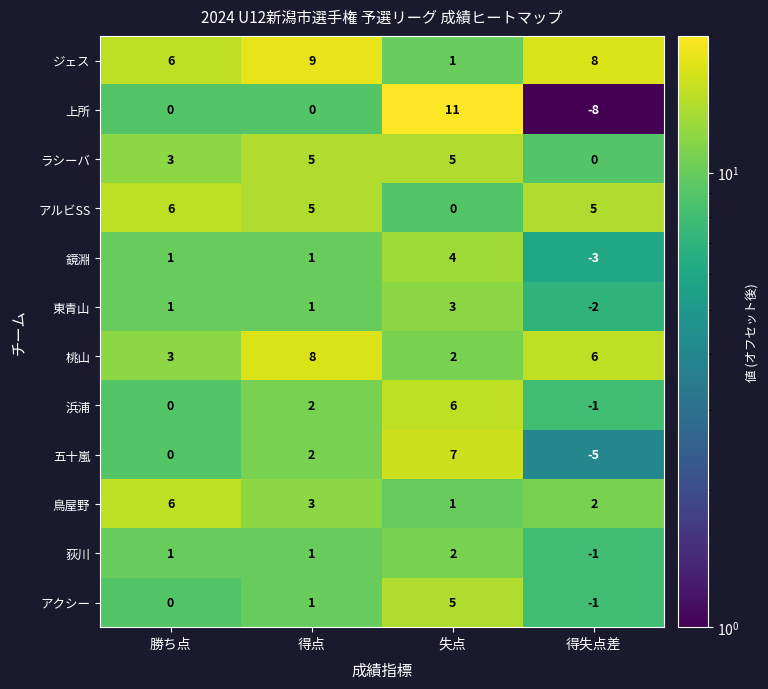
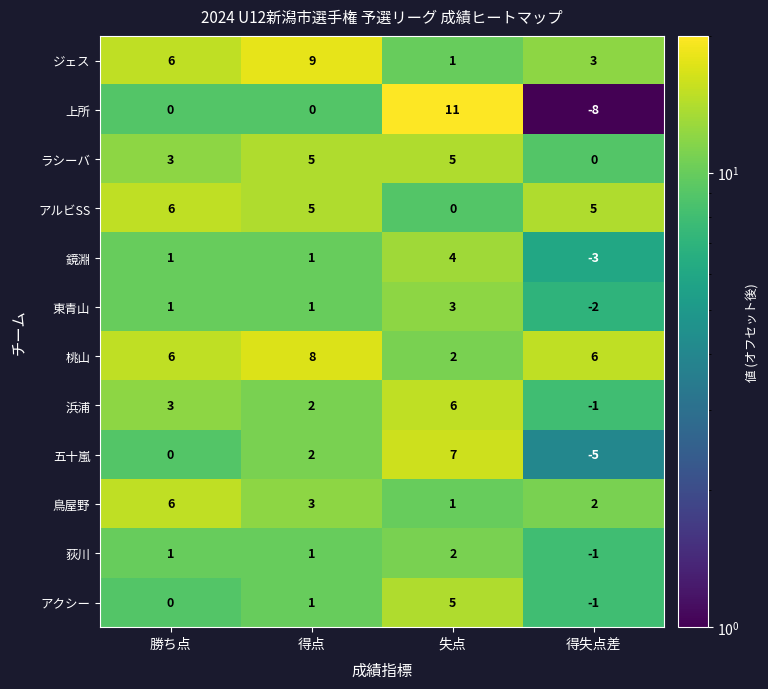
  {
    "ジェス": {
      "勝ち点": 6,
      "得点": 9,
      "失点": 1,
-     "得失点差": 8
+     "得失点差": 3
    },
    "上所": {
      "勝ち点": 0,
      "得点": 0,
      "失点": 11,
      "得失点差": -8
    },
    "ラシーバ": {
      "勝ち点": 3,
      "得点": 5,
      "失点": 5,
      "得失点差": 0
    },
    "アルビSS": {
      "勝ち点": 6,
      "得点": 5,
      "失点": 0,
      "得失点差": 5
    },
    "鏡淵": {
      "勝ち点": 1,
      "得点": 1,
      "失点": 4,
      "得失点差": -3
    },
    "東青山": {
      "勝ち点": 1,
      "得点": 1,
      "失点": 3,
      "得失点差": -2
    },
    "桃山": {
-     "勝ち点": 3,
+     "勝ち点": 6,
      "得点": 8,
      "失点": 2,
      "得失点差": 6
    },
    "浜浦": {
-     "勝ち点": 0,
+     "勝ち点": 3,
      "得点": 2,
      "失点": 6,
      "得失点差": -1
    },
    "五十嵐": {
      "勝ち点": 0,
      "得点": 2,
      "失点": 7,
      "得失点差": -5
    },
    "鳥屋野": {
      "勝ち点": 6,
      "得点": 3,
      "失点": 1,
      "得失点差": 2
    },
    "荻川": {
      "勝ち点": 1,
      "得点": 1,
      "失点": 2,
      "得失点差": -1
    },
    "アクシー": {
      "勝ち点": 0,
      "得点": 1,
      "失点": 5,
      "得失点差": -1
    }
  }
